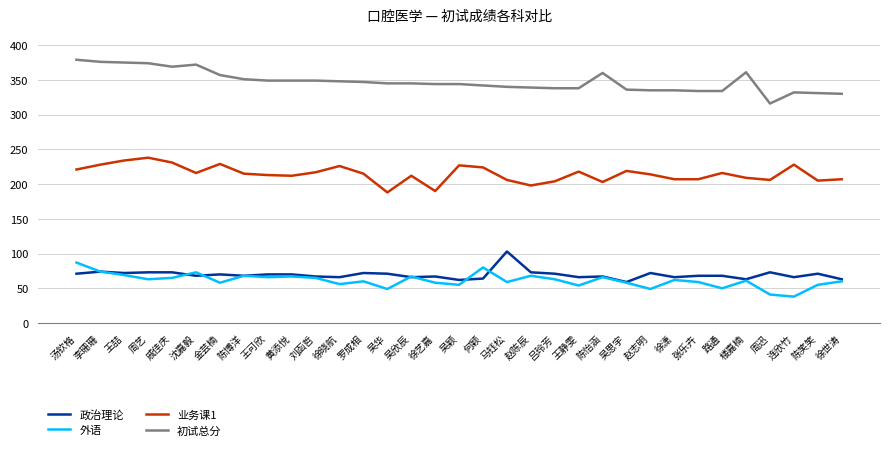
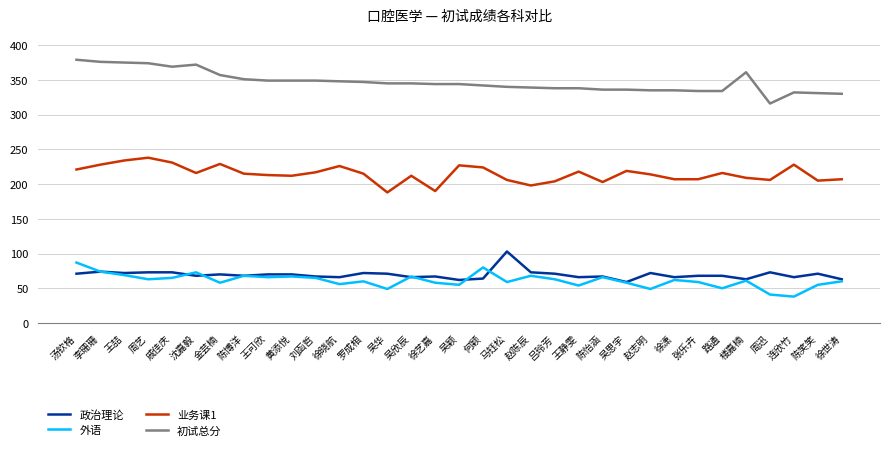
  {
    "政治理论": {
      "汤钦格": 70,
      "周艺": 70,
      "戚佳庆": 70,
      "沈嘉毅": 70,
      "金芸楠": 70,
      "王可欣": 70,
      "徐晓航": 70,
      "罗成相": 70,
      "吴华": 70,
      "徐艺嘉": 70,
      "吴颖": 60,
      "何颖": 60,
      "马钰松": 100,
      "赵陈辰": 70,
      "吕玲芳": 70,
      "王静雯": 70,
      "赵志明": 70,
      "徐潇": 70,
      "张乐卉": 70,
      "路通": 70,
      "周迅": 70,
      "连欣竹": 70,
      "陈笑笑": 70
    },
    "外语": {
      "汤钦格": 90,
      "周艺": 60,
      "戚佳庆": 70,
      "沈嘉毅": 70,
      "金芸楠": 60,
      "王可欣": 70,
      "徐晓航": 60,
      "罗成相": 60,
      "吴华": 50,
      "徐艺嘉": 60,
      "吴颖": 60,
      "何颖": 80,
      "马钰松": 60,
      "赵陈辰": 70,
      "吕玲芳": 60,
      "王静雯": 50,
      "赵志明": 50,
      "徐潇": 60,
      "张乐卉": 60,
      "路通": 50,
      "周迅": 40,
      "连欣竹": 40,
      "陈笑笑": 60
    },
    "业务课1": {
      "汤钦格": 220,
      "李珊珊": 230,
      "王喆": 230,
      "周艺": 240,
      "戚佳庆": 230,
      "沈嘉毅": 220,
      "金芸楠": 230,
      "陈博洋": 220,
      "王可欣": 210,
      "黄添悦": 210,
      "刘函哲": 220,
      "徐晓航": 230,
      "罗成相": 220,
      "吴华": 190,
      "吴欣辰": 210,
      "徐艺嘉": 190,
      "吴颖": 230,
      "何颖": 220,
      "马钰松": 210,
      "赵陈辰": 200,
      "吕玲芳": 200,
      "王静雯": 220,
      "陈怡涵": 200,
      "吴思宇": 220,
      "赵志明": 210,
      "徐潇": 210,
      "张乐卉": 210,
      "路通": 220,
      "楼嘉楠": 210,
      "周迅": 210,
      "连欣竹": 230,
      "陈笑笑": 210,
      "徐世涛": 210
    },
    "初试总分": {
      "汤钦格": 380,
      "李珊珊": 380,
      "王喆": 380,
      "周艺": 370,
      "戚佳庆": 370,
      "沈嘉毅": 370,
      "金芸楠": 360,
      "陈博洋": 350,
      "王可欣": 350,
      "黄添悦": 350,
      "刘函哲": 350,
      "徐晓航": 350,
      "罗成相": 350,
      "吴华": 350,
      "吴欣辰": 350,
      "徐艺嘉": 340,
      "吴颖": 340,
      "何颖": 340,
      "马钰松": 340,
      "赵陈辰": 340,
      "吕玲芳": 340,
      "王静雯": 340,
-     "陈怡涵": 360,
+     "陈怡涵": 340,
      "吴思宇": 340,
      "赵志明": 340,
      "徐潇": 340,
      "张乐卉": 330,
      "路通": 330,
      "楼嘉楠": 360,
      "周迅": 320,
      "连欣竹": 330,
      "陈笑笑": 330,
      "徐世涛": 330
    }
  }
